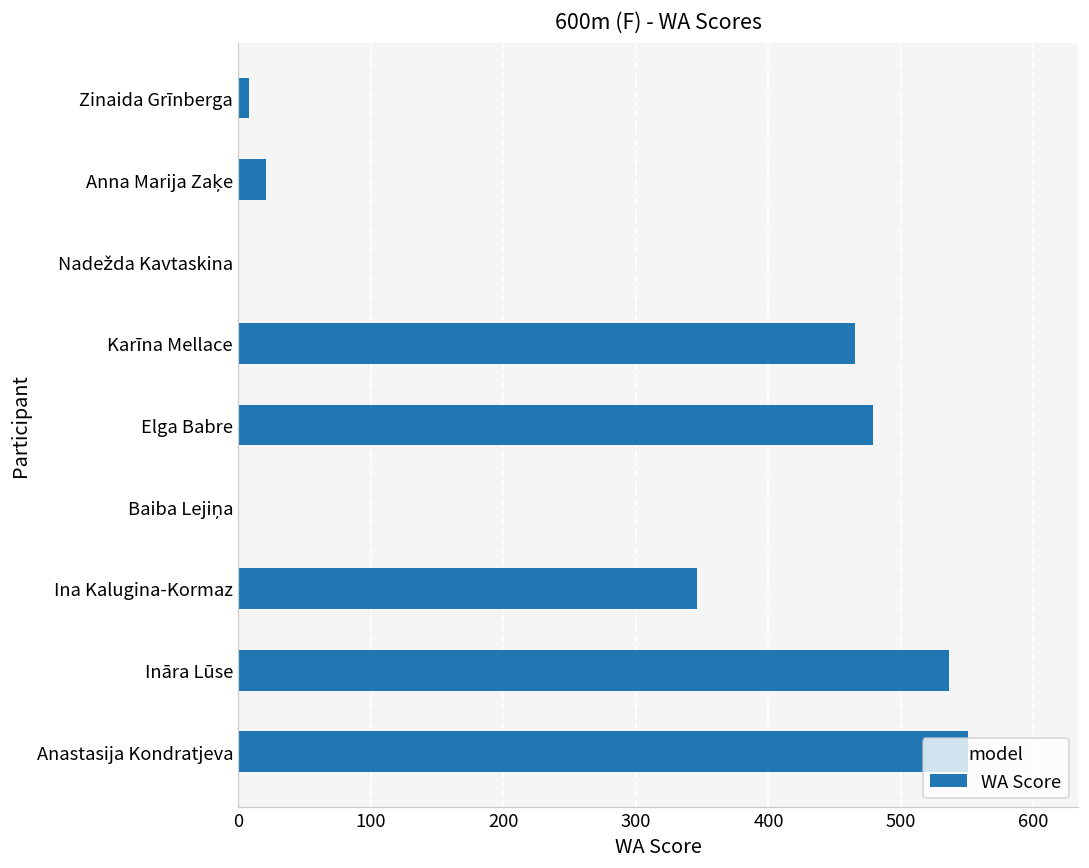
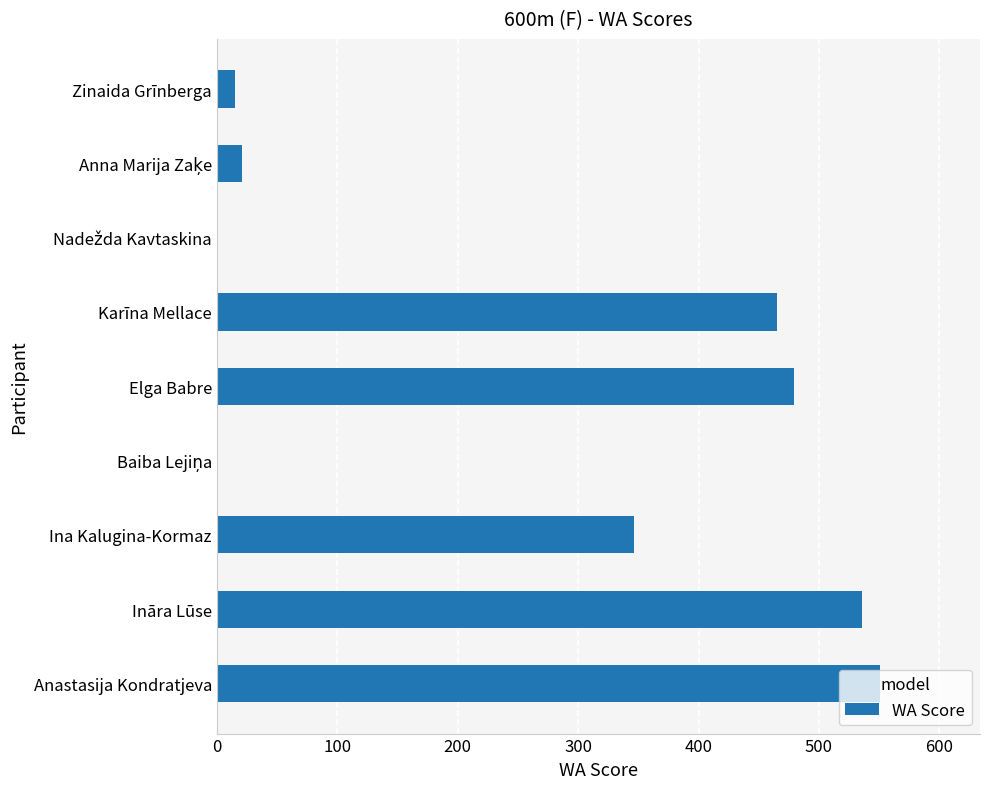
  {
-   "Zinaida Grīnberga": 8,
+   "Zinaida Grīnberga": 15,
    "Anna Marija Zaķe": 21,
    "Nadežda Kavtaskina": 0,
    "Karīna Mellace": 465,
    "Elga Babre": 479,
    "Baiba Lejiņa": 0,
    "Ina Kalugina-Kormaz": 346,
    "Ināra Lūse": 536
  }
